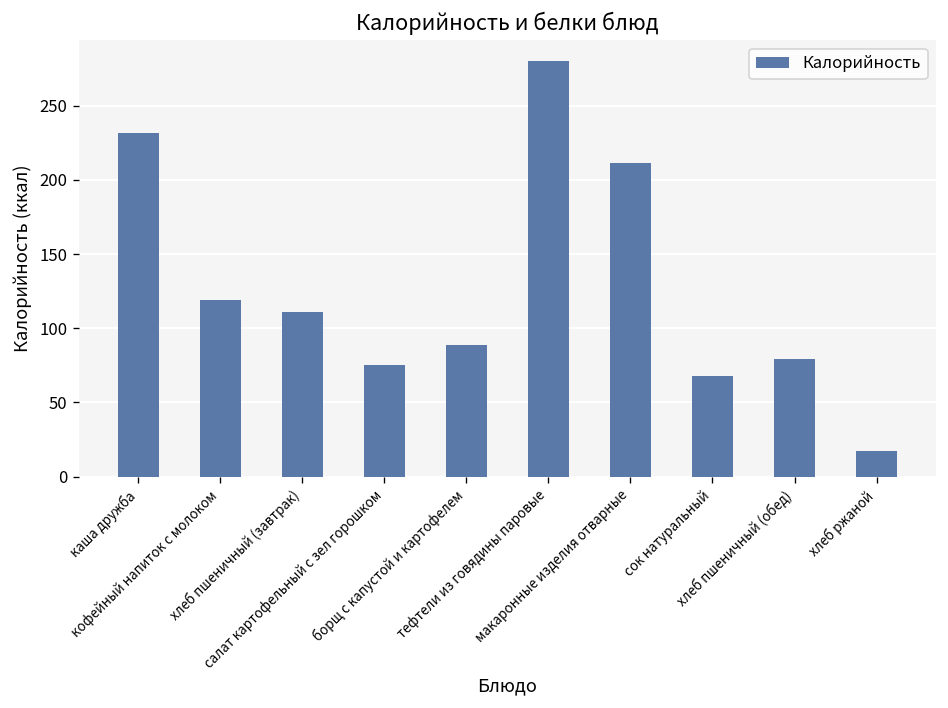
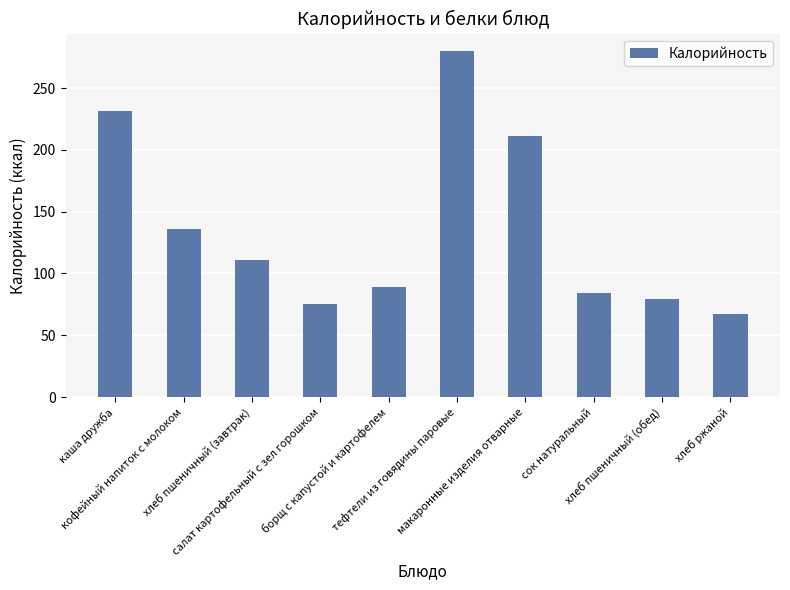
  {
    "каша дружба": 231,
-   "кофейный напиток с молоком": 119,
+   "кофейный напиток с молоком": 136,
    "хлеб пшеничный (завтрак)": 111,
    "салат картофельный с зел горошком": 75,
    "борщ с капустой и картофелем": 89,
    "тефтели из говядины паровые": 280,
    "макаронные изделия отварные": 211,
-   "сок натуральный": 68,
+   "сок натуральный": 84,
    "хлеб пшеничный (обед)": 80,
-   "хлеб ржаной": 17
+   "хлеб ржаной": 67
  }
